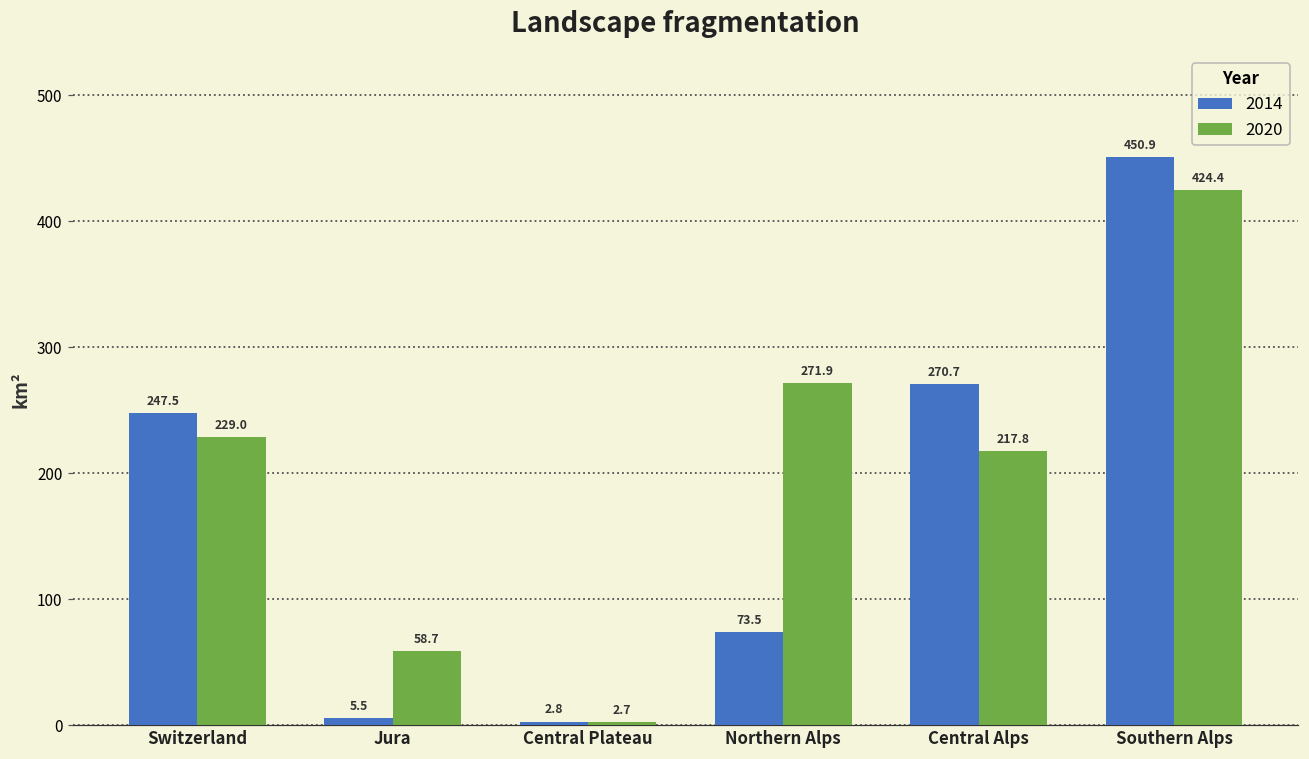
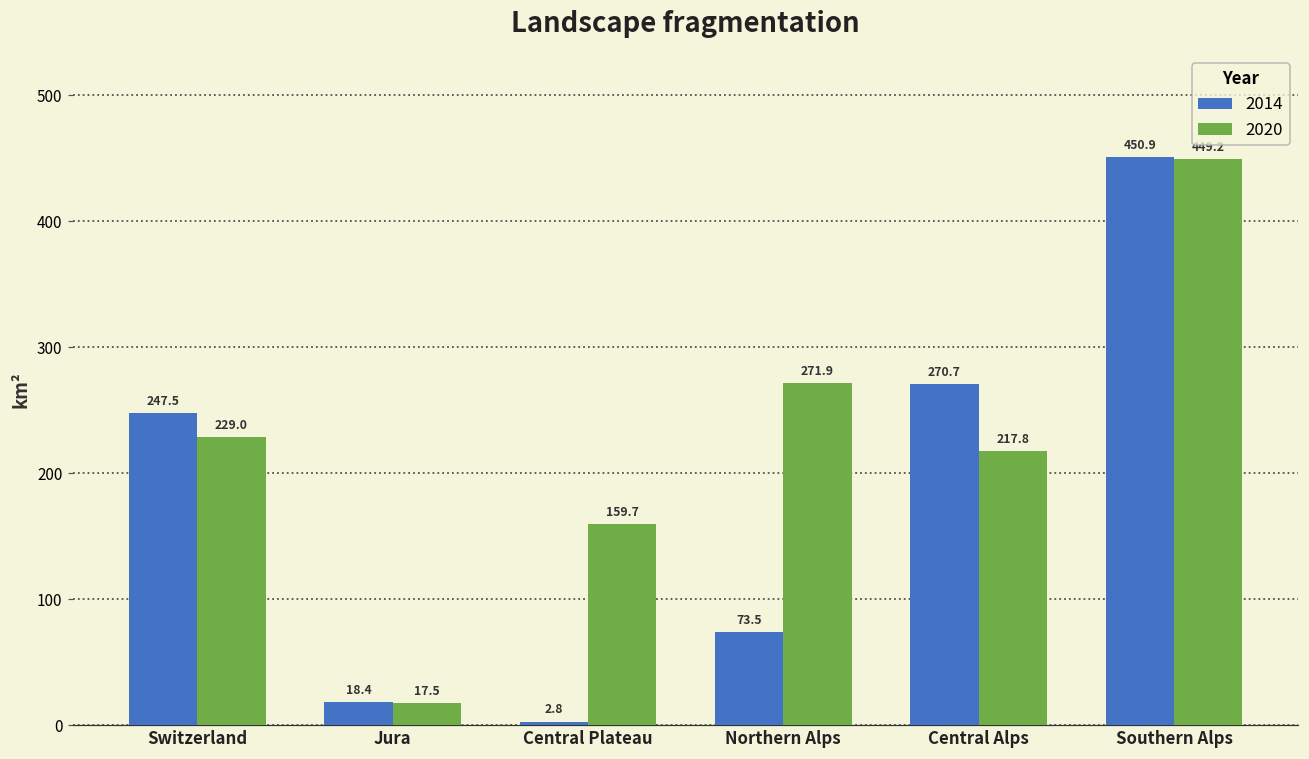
  {
    "2014": {
      "Switzerland": 247.5,
-     "Jura": 5.5,
+     "Jura": 18.4,
      "Central Plateau": 2.8,
      "Northern Alps": 73.5,
      "Central Alps": 270.7,
      "Southern Alps": 450.9
    },
    "2020": {
      "Switzerland": 229.0,
-     "Jura": 58.7,
-     "Central Plateau": 2.7,
+     "Jura": 17.5,
+     "Central Plateau": 159.7,
      "Northern Alps": 271.9,
      "Central Alps": 217.8,
-     "Southern Alps": 424
+     "Southern Alps": 449
    }
  }
